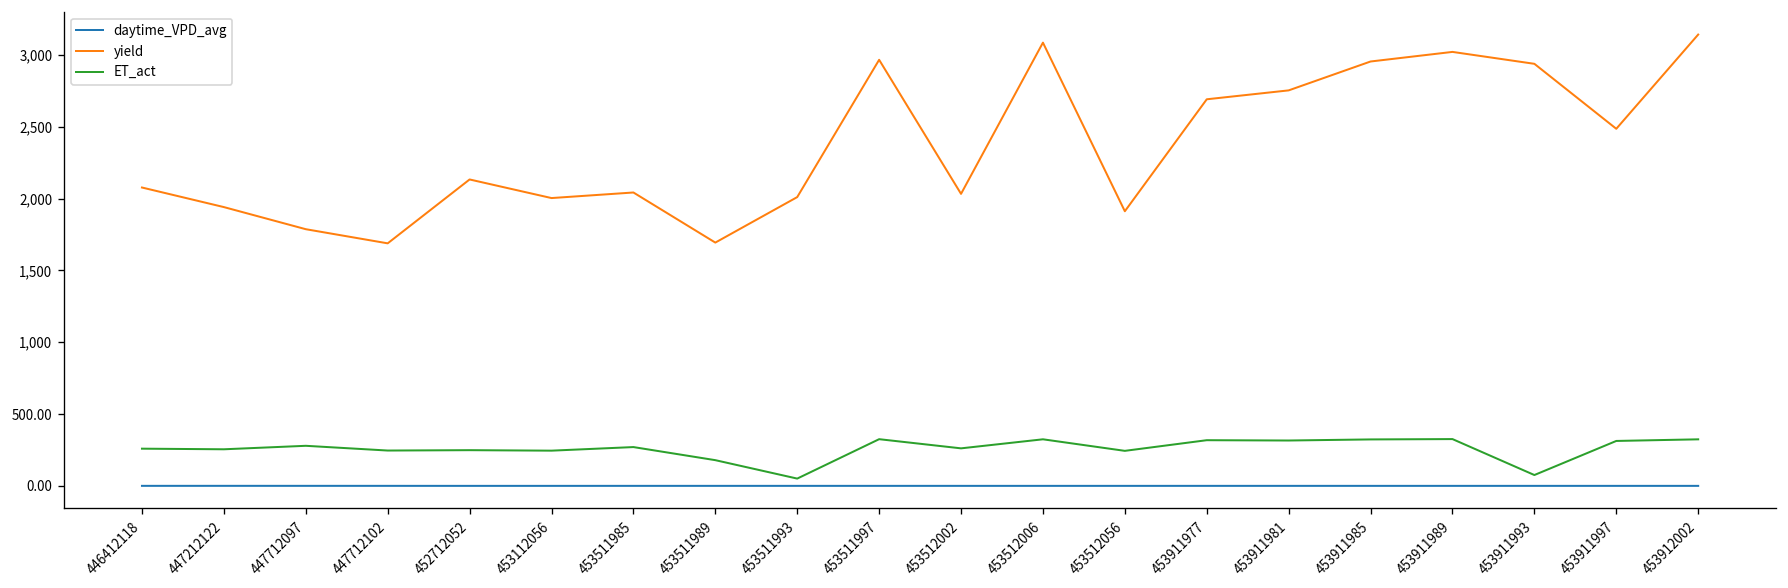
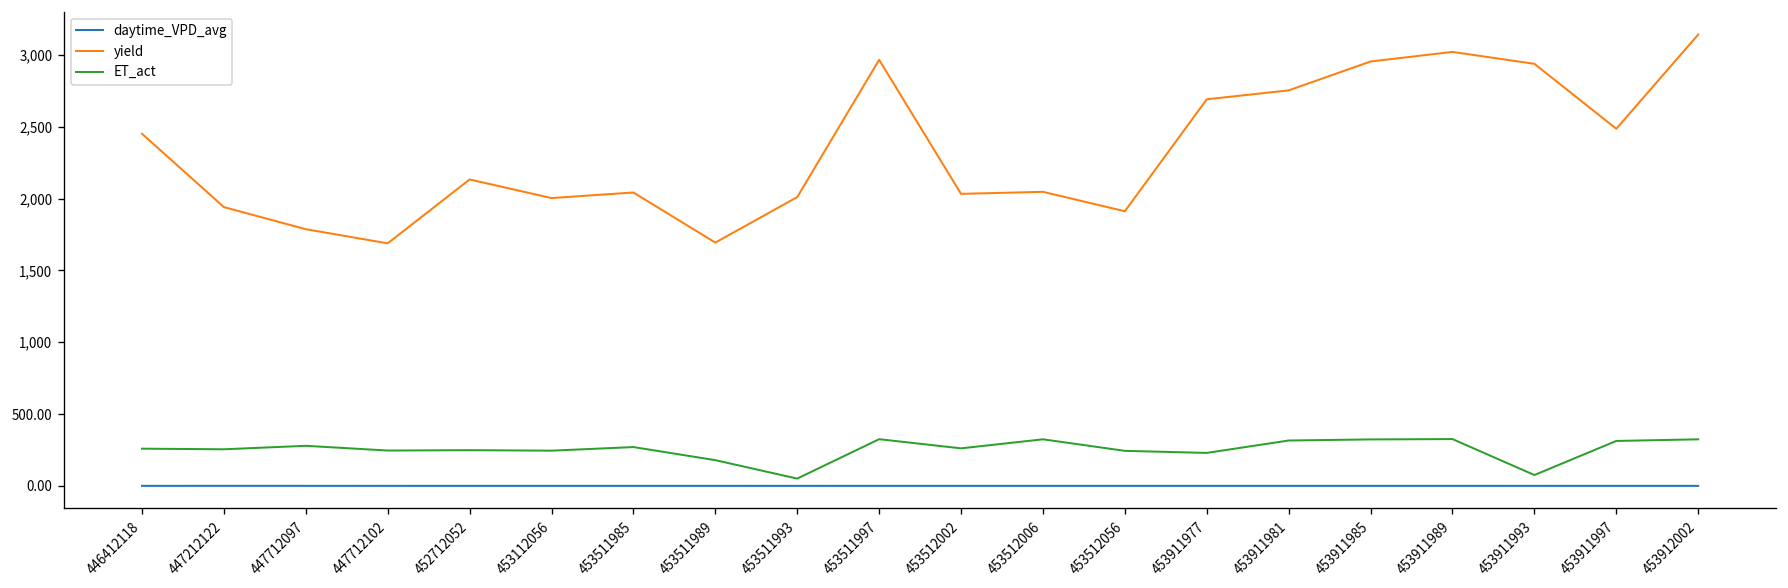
  {
    "daytime_VPD_avg": {
      "446412118": "0",
      "447212122": "0",
      "447712097": "0",
      "447712102": "0",
      "452712052": "0",
      "453112056": "0",
      "453511985": "0",
      "453511989": "0",
      "453511993": "0",
      "453511997": "0",
      "453512002": "0",
      "453512006": "0",
      "453512056": "0",
      "453911977": "0",
      "453911981": "0",
      "453911985": "0",
      "453911989": "0",
      "453911993": "0",
      "453911997": "0",
      "453912002": "0"
    },
    "yield": {
-     "446412118": "2,080",
+     "446412118": "2,450",
      "447212122": "1,940",
      "447712097": "1,790",
      "447712102": "1,690",
      "452712052": "2,130",
      "453112056": "2,000",
      "453511985": "2,040",
      "453511989": "1,690",
      "453511993": "2,010",
      "453511997": "2,970",
      "453512002": "2,030",
-     "453512006": "3,080",
+     "453512006": "2,050",
      "453512056": "1,910",
      "453911977": "2,690",
      "453911981": "2,750",
      "453911985": "2,950",
      "453911989": "3,020",
      "453911993": "2,940",
      "453911997": "2,490",
      "453912002": "3,140"
    },
    "ET_act": {
      "446412118": "260",
      "447212122": "260",
      "447712097": "280",
      "447712102": "250",
      "452712052": "250",
      "453112056": "250",
      "453511985": "270",
      "453511989": "180",
      "453511993": "50",
      "453511997": "330",
      "453512002": "260",
      "453512006": "320",
      "453512056": "240",
-     "453911977": "320",
+     "453911977": "230",
      "453911981": "320",
      "453911985": "320",
      "453911989": "330",
      "453911993": "80",
      "453911997": "310",
      "453912002": "320"
    }
  }
